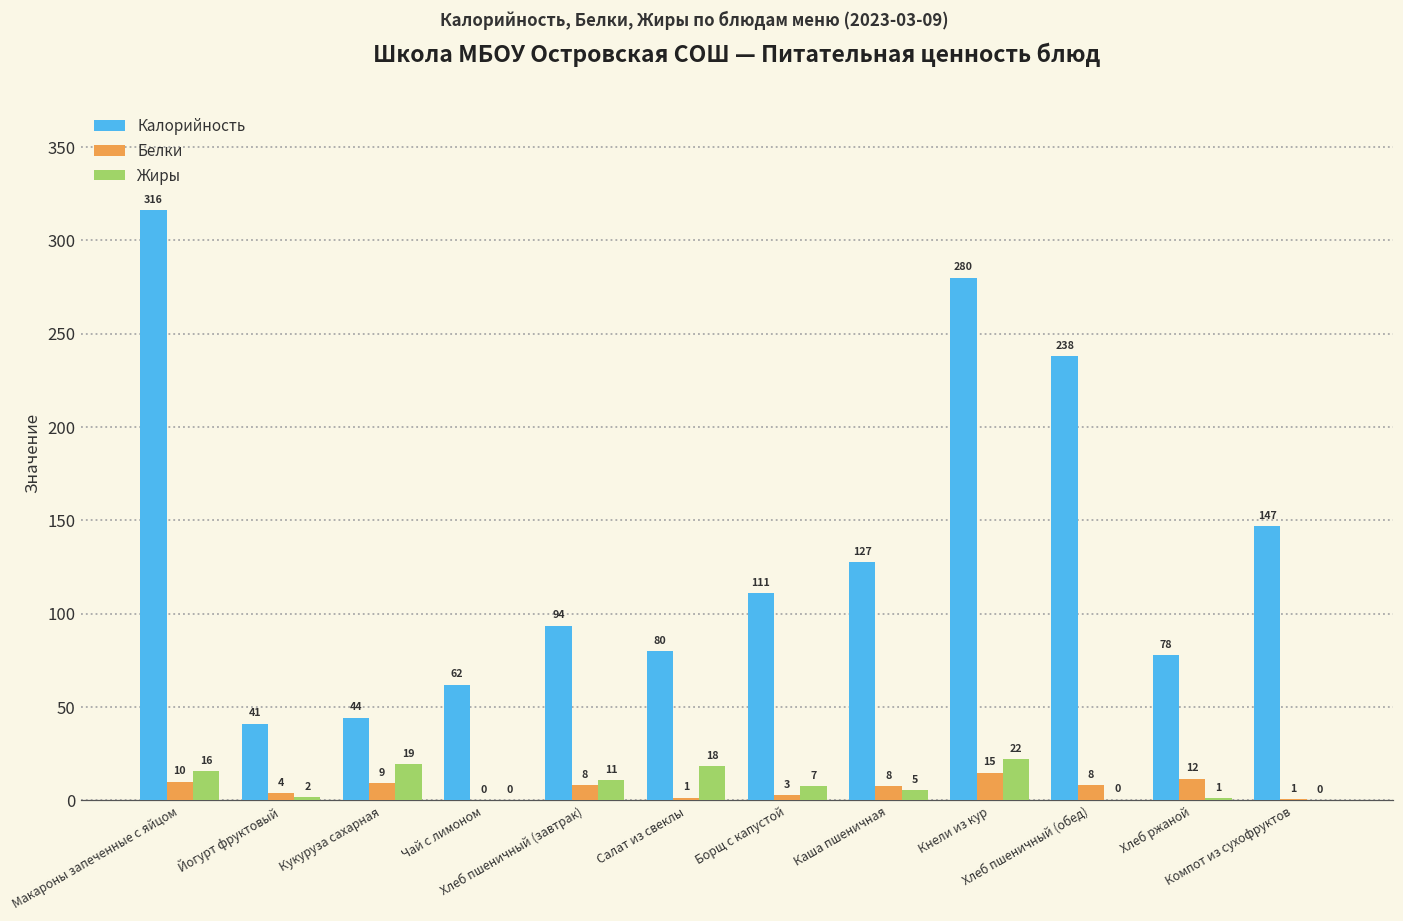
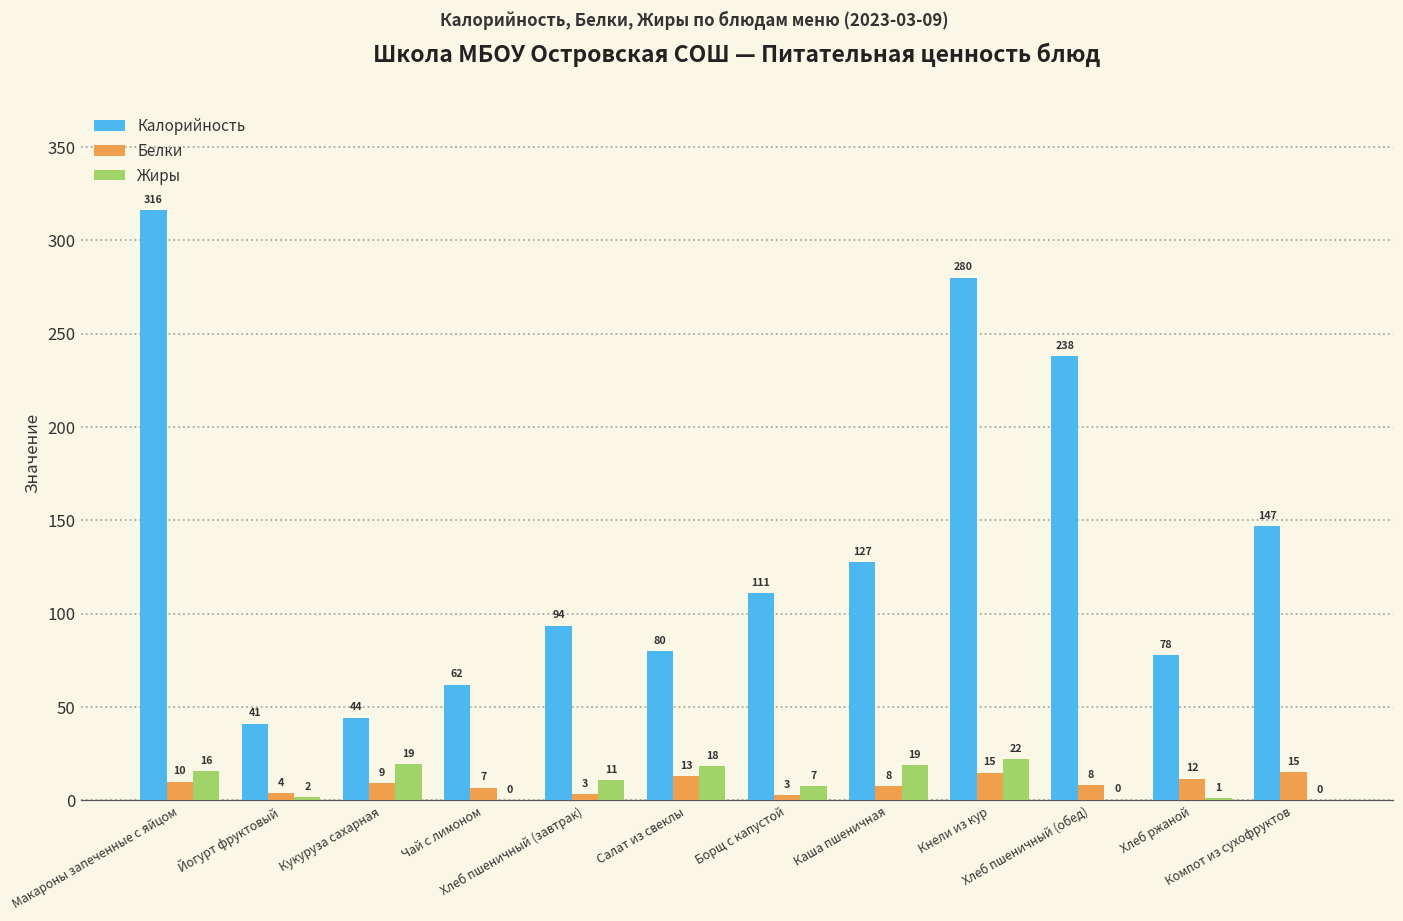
  {
    "Калорийность": {
      "Макароны запеченные с яйцом": 316,
      "Йогурт фруктовый": 41,
      "Кукуруза сахарная": 44,
      "Чай с лимоном": 62,
      "Хлеб пшеничный (завтрак)": 94,
      "Салат из свеклы": 80,
      "Борщ с капустой": 111,
      "Каша пшеничная": 127,
      "Кнели из кур": 280,
      "Хлеб пшеничный (обед)": 238,
      "Хлеб ржаной": 78,
      "Компот из сухофруктов": 147
    },
    "Белки": {
      "Макароны запеченные с яйцом": 10,
      "Йогурт фруктовый": 4,
      "Кукуруза сахарная": 9,
-     "Чай с лимоном": 0,
-     "Хлеб пшеничный (завтрак)": 8,
-     "Салат из свеклы": 1,
+     "Чай с лимоном": 7,
+     "Хлеб пшеничный (завтрак)": 3,
+     "Салат из свеклы": 13,
      "Борщ с капустой": 3,
      "Каша пшеничная": 8,
      "Кнели из кур": 15,
      "Хлеб пшеничный (обед)": 8,
      "Хлеб ржаной": 12,
-     "Компот из сухофруктов": 1
+     "Компот из сухофруктов": 15
    },
    "Жиры": {
      "Макароны запеченные с яйцом": 16,
      "Йогурт фруктовый": 2,
      "Кукуруза сахарная": 19,
      "Чай с лимоном": 0,
      "Хлеб пшеничный (завтрак)": 11,
      "Салат из свеклы": 18,
      "Борщ с капустой": 7,
-     "Каша пшеничная": 5,
+     "Каша пшеничная": 19,
      "Кнели из кур": 22,
      "Хлеб пшеничный (обед)": 0,
      "Хлеб ржаной": 1,
      "Компот из сухофруктов": 0
    }
  }
